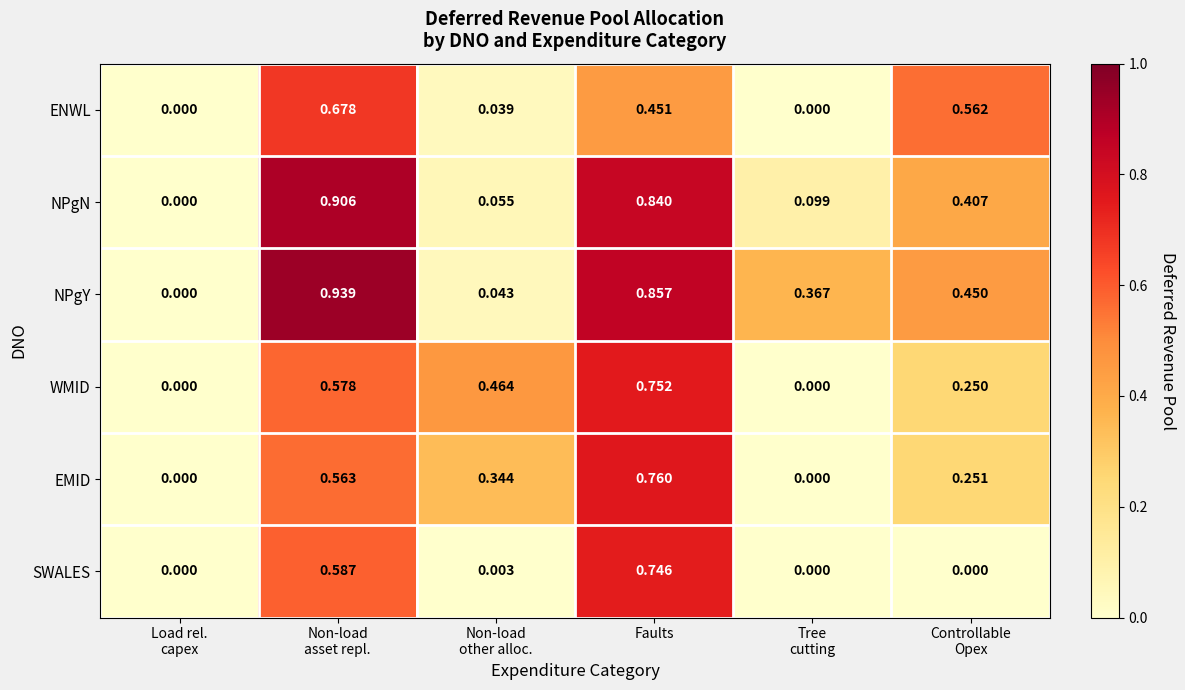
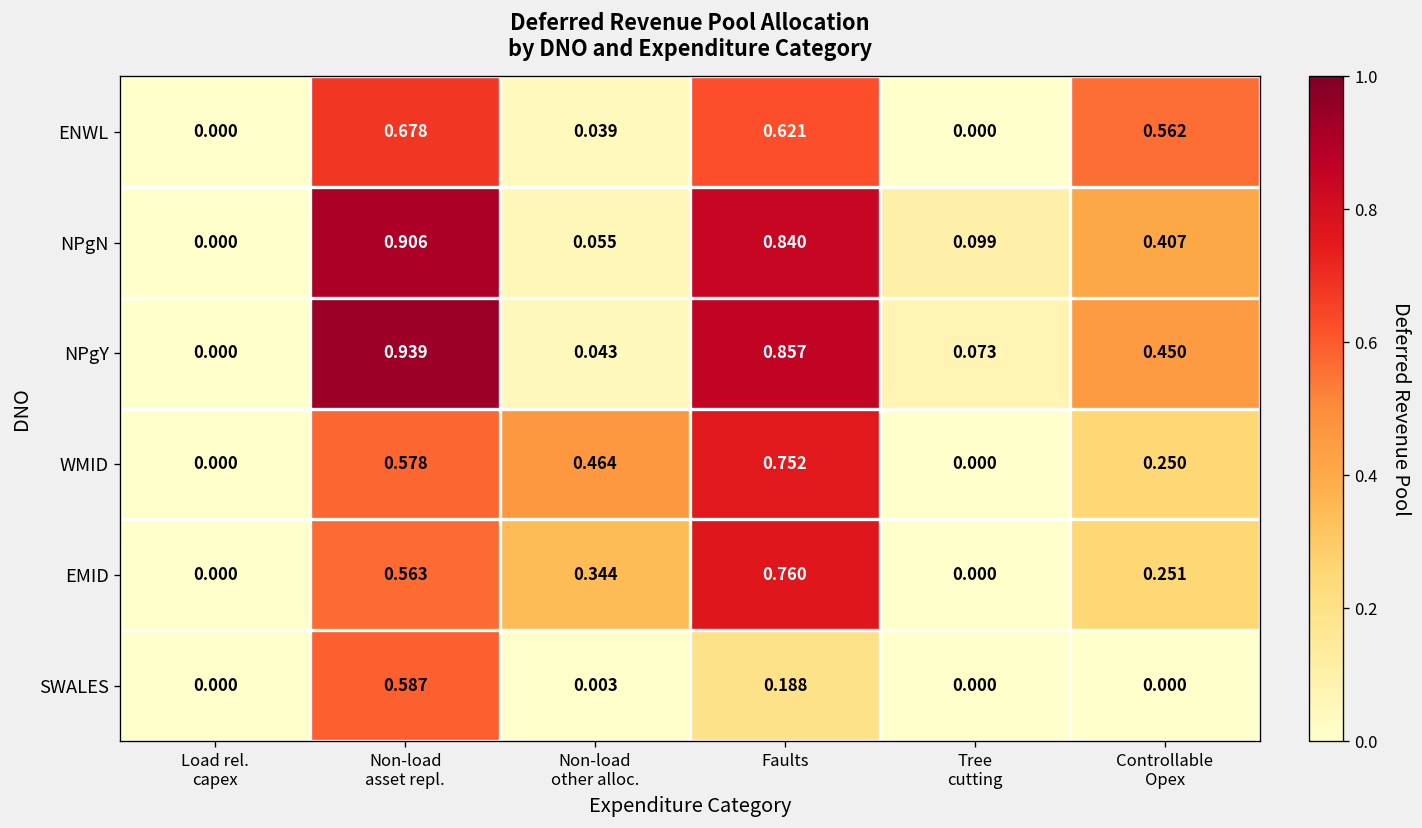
  {
    "ENWL": {
      "Load rel. capex": 0.000,
      "Non-load asset repl.": 0.678,
      "Non-load other alloc.": 0.039,
-     "Faults": 0.451,
+     "Faults": 0.621,
      "Tree cutting": 0.000,
      "Controllable Opex": 0.562
    },
    "NPgN": {
      "Load rel. capex": 0.000,
      "Non-load asset repl.": 0.906,
      "Non-load other alloc.": 0.055,
      "Faults": 0.840,
      "Tree cutting": 0.099,
      "Controllable Opex": 0.407
    },
    "NPgY": {
      "Load rel. capex": 0.000,
      "Non-load asset repl.": 0.939,
      "Non-load other alloc.": 0.043,
      "Faults": 0.857,
-     "Tree cutting": 0.367,
+     "Tree cutting": 0.073,
      "Controllable Opex": 0.450
    },
    "WMID": {
      "Load rel. capex": 0.000,
      "Non-load asset repl.": 0.578,
      "Non-load other alloc.": 0.464,
      "Faults": 0.752,
      "Tree cutting": 0.000,
      "Controllable Opex": 0.250
    },
    "EMID": {
      "Load rel. capex": 0.000,
      "Non-load asset repl.": 0.563,
      "Non-load other alloc.": 0.344,
      "Faults": 0.760,
      "Tree cutting": 0.000,
      "Controllable Opex": 0.251
    },
    "SWALES": {
      "Load rel. capex": 0.000,
      "Non-load asset repl.": 0.587,
      "Non-load other alloc.": 0.003,
-     "Faults": 0.746,
+     "Faults": 0.188,
      "Tree cutting": 0.000,
      "Controllable Opex": 0.000
    }
  }
